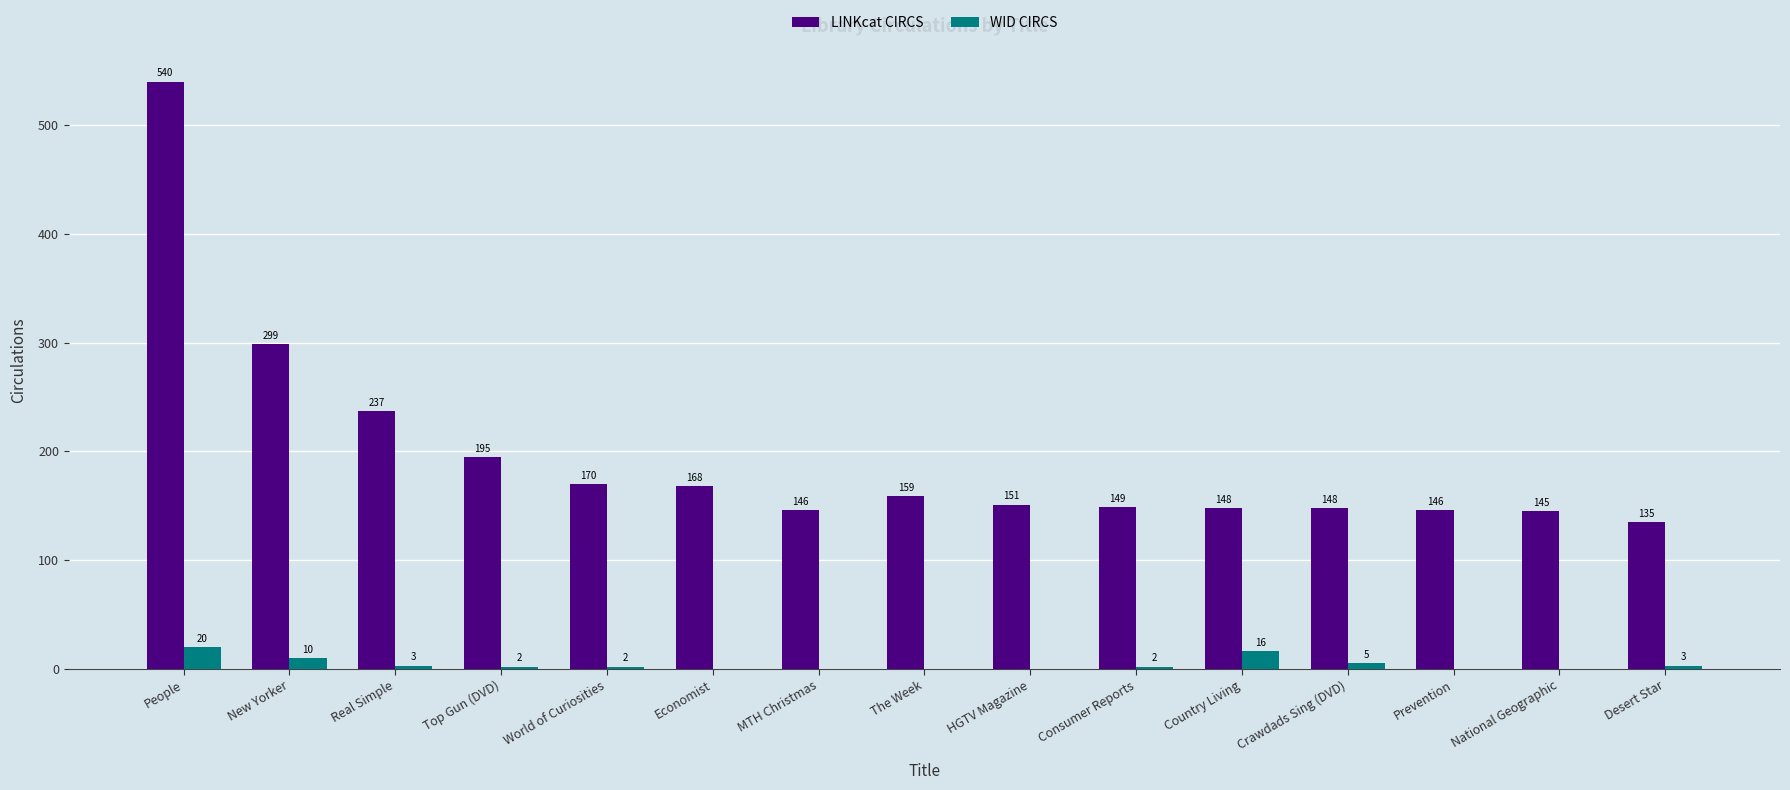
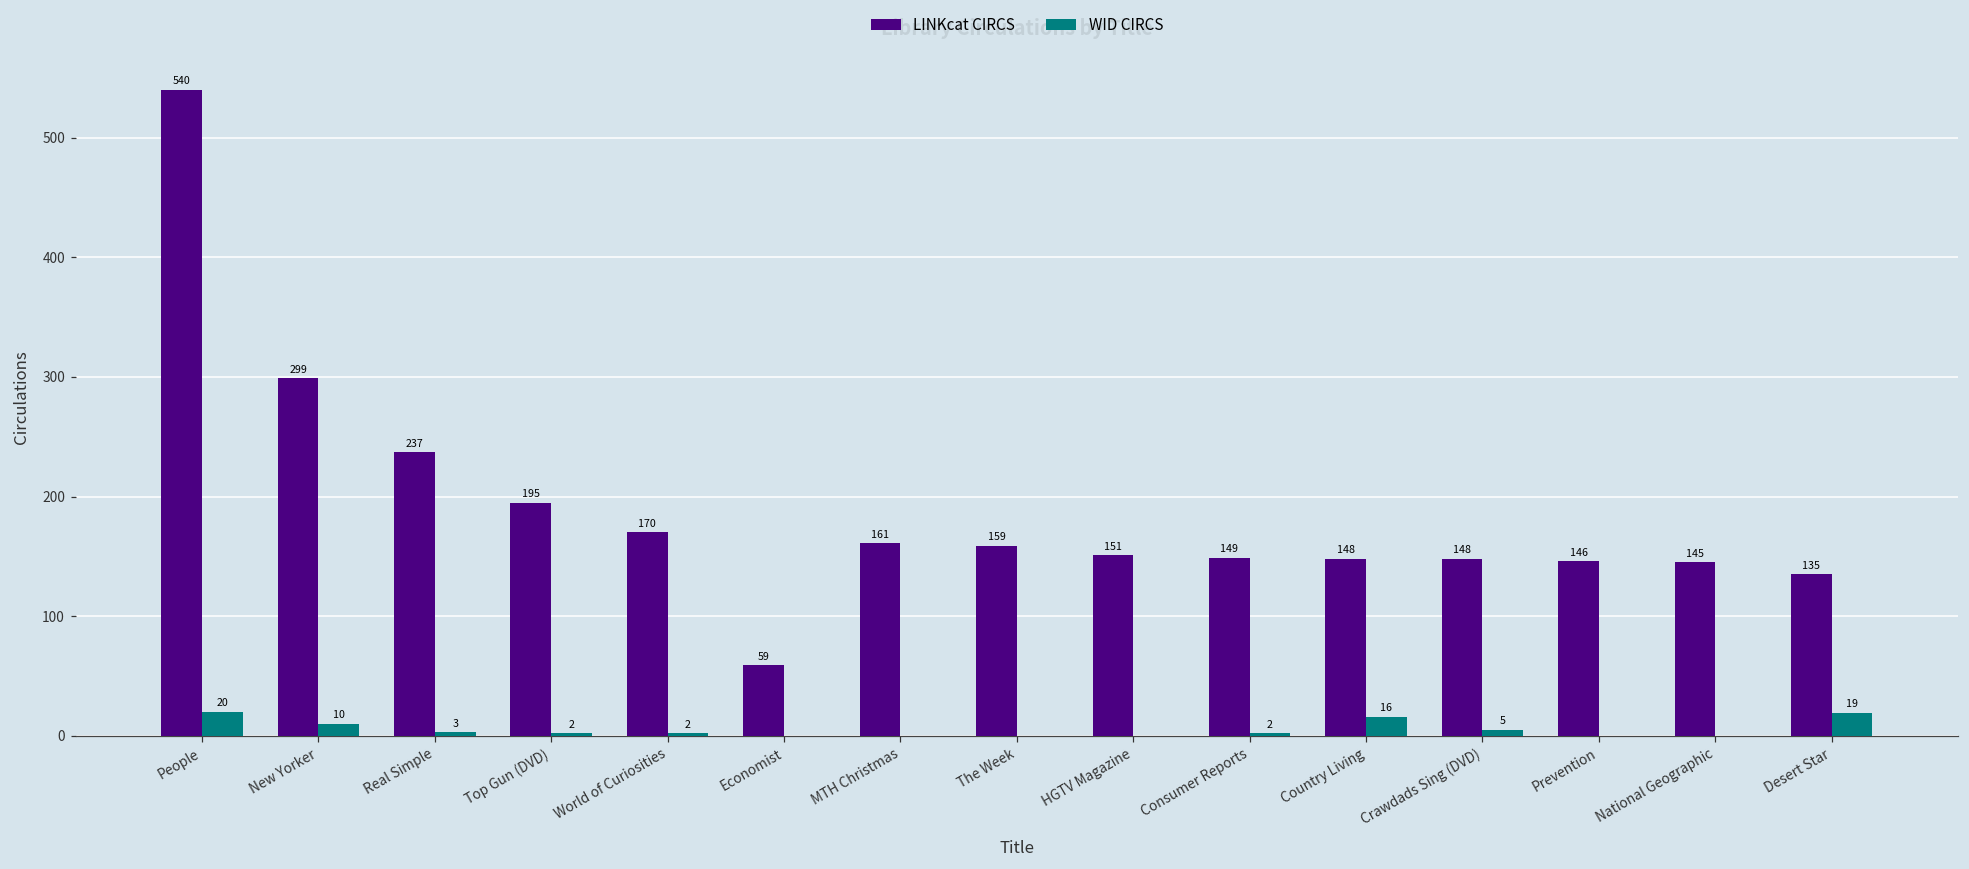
  {
    "LINKcat CIRCS": {
      "People": 540,
      "New Yorker": 299,
      "Real Simple": 237,
      "Top Gun (DVD)": 195,
      "World of Curiosities": 170,
-     "Economist": 168,
-     "MTH Christmas": 146,
+     "Economist": 59,
+     "MTH Christmas": 161,
      "The Week": 159,
      "HGTV Magazine": 151,
      "Consumer Reports": 149,
      "Country Living": 148,
      "Crawdads Sing (DVD)": 148,
      "Prevention": 146,
      "National Geographic": 145,
      "Desert Star": 135
    },
    "WID CIRCS": {
      "People": 20,
      "New Yorker": 10,
      "Real Simple": 3,
      "Top Gun (DVD)": 2,
      "World of Curiosities": 2,
      "Consumer Reports": 2,
      "Country Living": 16,
      "Crawdads Sing (DVD)": 5,
-     "Desert Star": 3
+     "Desert Star": 19
    }
  }
